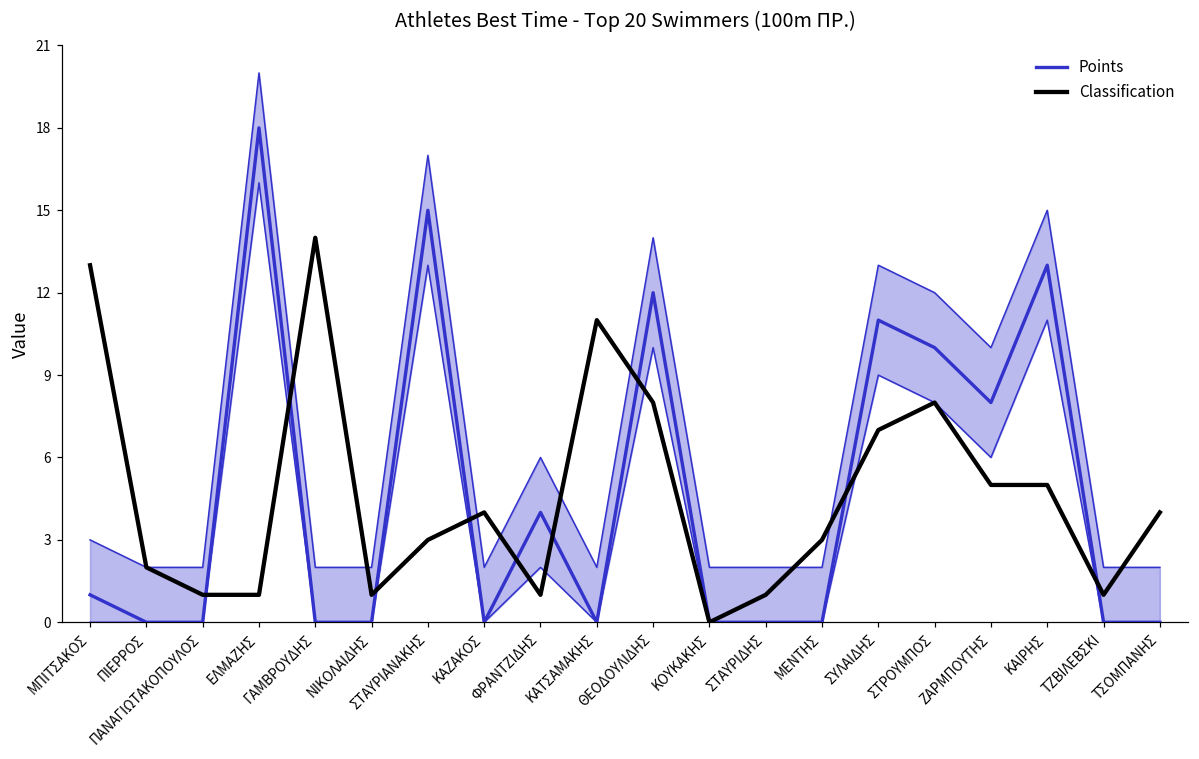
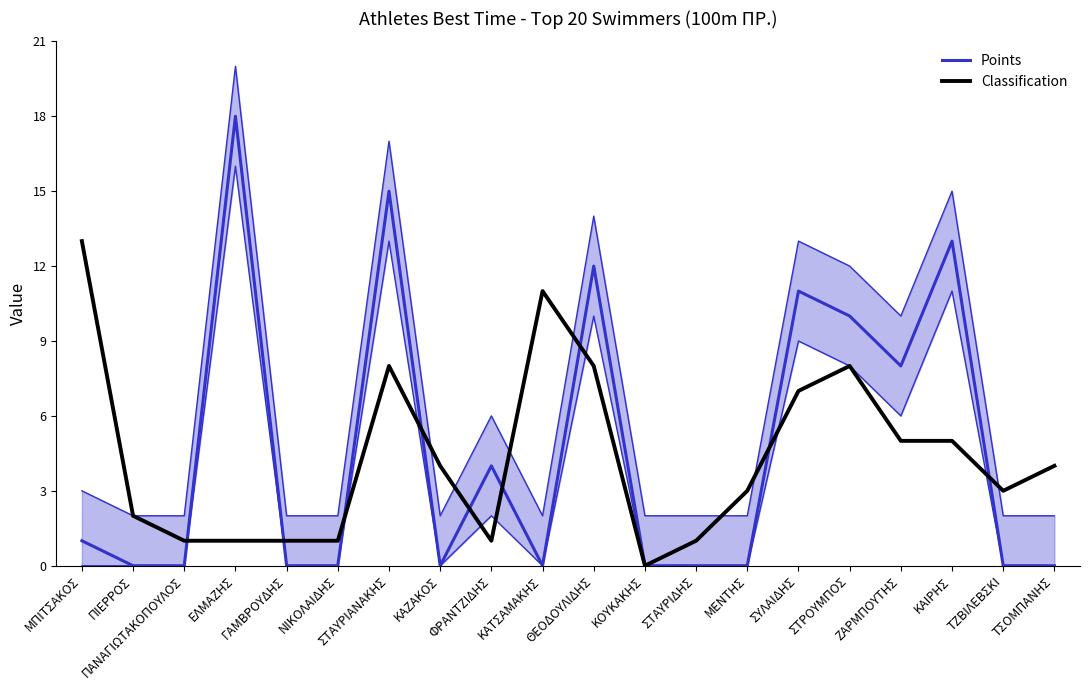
  {
    "Classification": {
      "ΜΠΙΤΣΑΚΟΣ": 13,
      "ΠΑΝΑΓΙΩΤΑΚΟΠΟΥΛΟΣ": 1,
      "ΕΛΜΑΖΗΣ": 1,
-     "ΓΑΜΒΡΟΥΔΗΣ": 14,
+     "ΓΑΜΒΡΟΥΔΗΣ": 1,
      "ΝΙΚΟΛΑΙΔΗΣ": 1,
-     "ΣΤΑΥΡΙΑΝΑΚΗΣ": 3,
+     "ΣΤΑΥΡΙΑΝΑΚΗΣ": 8,
      "ΚΑΖΑΚΟΣ": 4,
      "ΦΡΑΝΤΖΙΔΗΣ": 1,
      "ΚΑΤΣΑΜΑΚΗΣ": 11,
      "ΘΕΟΔΟΥΛΙΔΗΣ": 8,
      "ΣΤΑΥΡΙΔΗΣ": 1,
      "ΜΕΝΤΗΣ": 3,
      "ΣΥΛΑΙΔΗΣ": 7,
      "ΖΑΡΜΠΟΥΤΗΣ": 5,
      "ΚΑΙΡΗΣ": 5,
-     "ΤΖΒΙΛΕΒΣΚΙ": 1,
+     "ΤΖΒΙΛΕΒΣΚΙ": 3,
      "ΤΣΟΜΠΑΝΗΣ": 4
    }
  }
